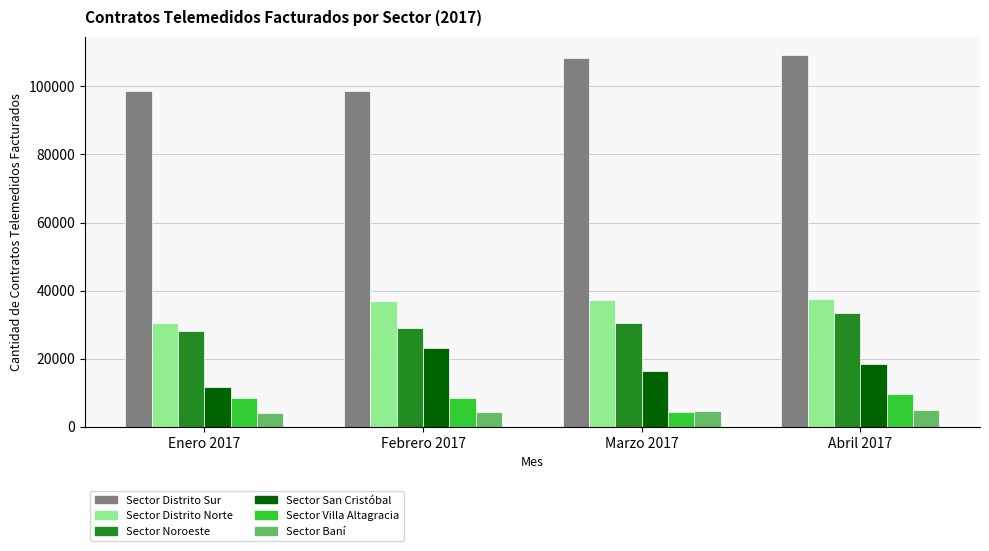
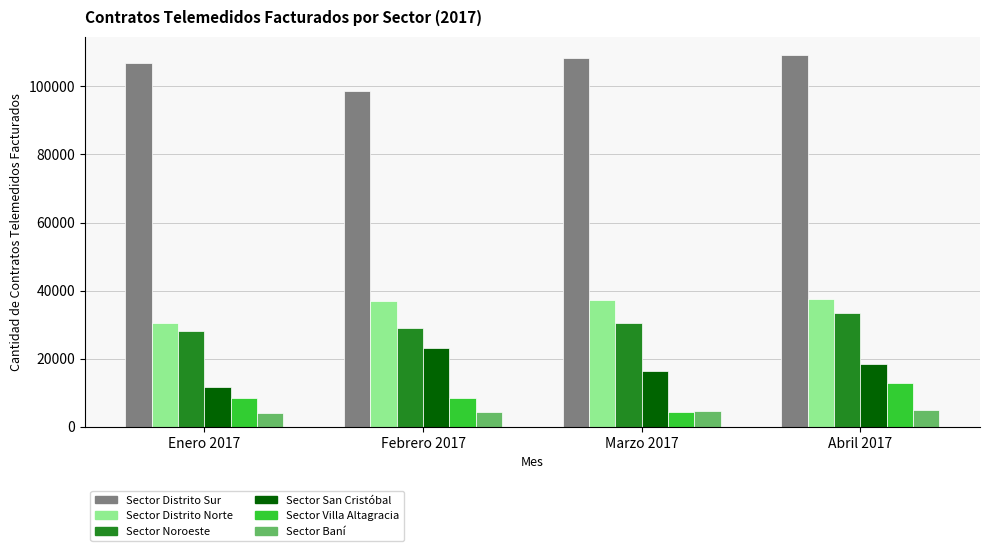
  {
    "Sector Distrito Sur": {
-     "Enero 2017": 99000,
+     "Enero 2017": 107000,
      "Febrero 2017": 99000,
      "Marzo 2017": 108000,
      "Abril 2017": 109000
    },
    "Sector Distrito Norte": {
      "Enero 2017": 30000,
      "Febrero 2017": 37000,
      "Marzo 2017": 37000,
      "Abril 2017": 37000
    },
    "Sector Noroeste": {
      "Enero 2017": 28000,
      "Febrero 2017": 29000,
      "Marzo 2017": 31000,
      "Abril 2017": 34000
    },
    "Sector San Cristóbal": {
      "Enero 2017": 12000,
      "Febrero 2017": 23000,
      "Marzo 2017": 16000,
      "Abril 2017": 18000
    },
    "Sector Villa Altagracia": {
      "Enero 2017": 9000,
      "Febrero 2017": 9000,
      "Marzo 2017": 4000,
-     "Abril 2017": 10000
+     "Abril 2017": 13000
    },
    "Sector Baní": {
      "Enero 2017": 4000,
      "Febrero 2017": 4000,
      "Marzo 2017": 5000,
      "Abril 2017": 5000
    }
  }
